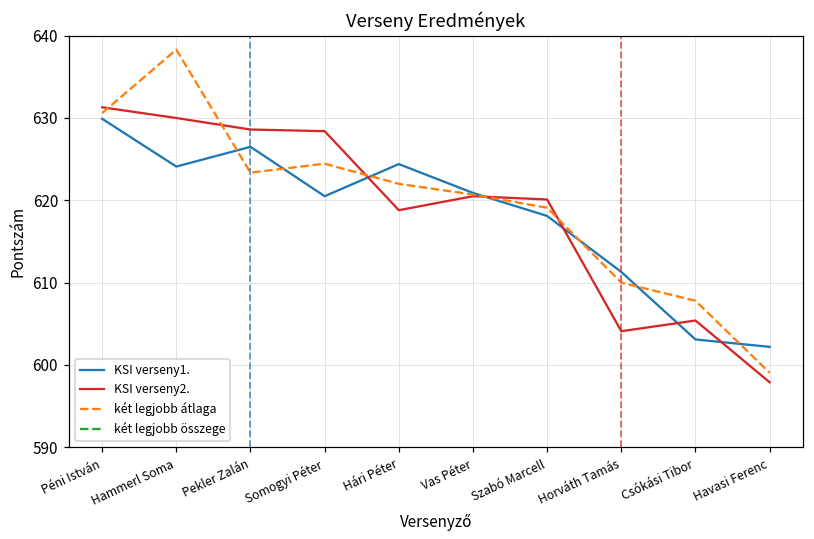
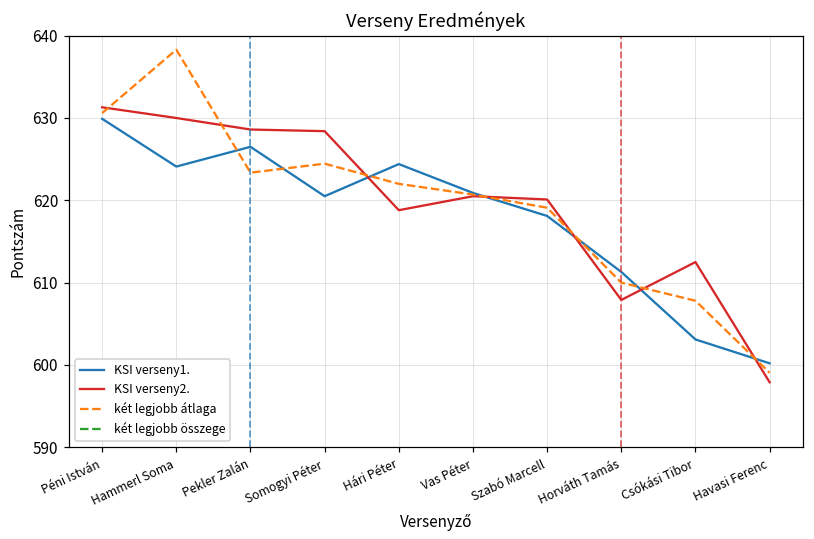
  {
    "KSI verseny1.": {
      "Péni István": 630,
      "Hammerl Soma": 624,
      "Pekler Zalán": 627,
      "Somogyi Péter": 621,
      "Hári Péter": 624,
      "Szabó Marcell": 618,
      "Horváth Tamás": 611,
      "Csókási Tibor": 603,
-     "Havasi Ferenc": 602
+     "Havasi Ferenc": 600
    },
    "KSI verseny2.": {
      "Péni István": 631,
      "Hammerl Soma": 630,
      "Pekler Zalán": 629,
      "Somogyi Péter": 628,
      "Hári Péter": 619,
      "Szabó Marcell": 620,
-     "Horváth Tamás": 604,
-     "Csókási Tibor": 605,
+     "Horváth Tamás": 608,
+     "Csókási Tibor": 613,
      "Havasi Ferenc": 598
    },
    "két legjobb átlaga": {
      "Péni István": 631,
      "Hammerl Soma": 638,
      "Pekler Zalán": 623,
      "Somogyi Péter": 624,
      "Hári Péter": 622,
      "Szabó Marcell": 619,
      "Horváth Tamás": 610,
      "Csókási Tibor": 608,
      "Havasi Ferenc": 599
    }
  }
